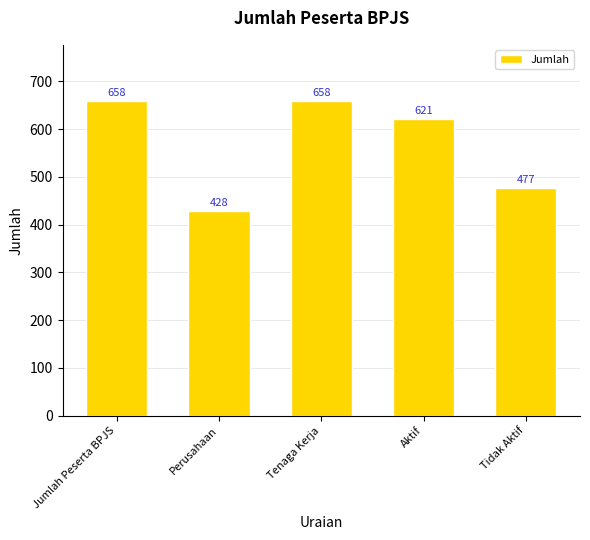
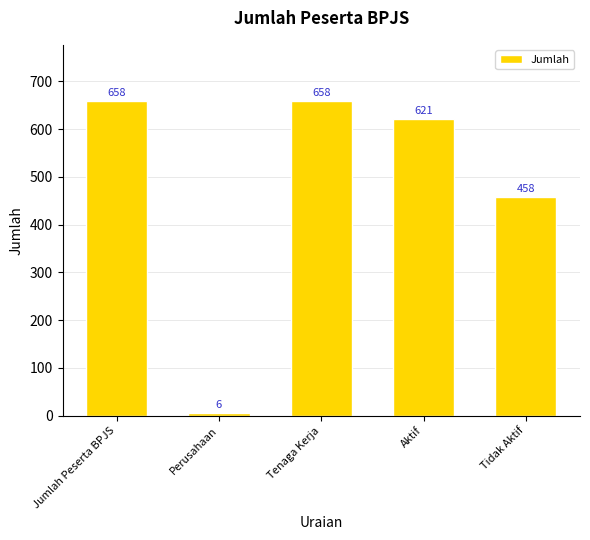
  {
    "Jumlah Peserta BPJS": 658,
-   "Perusahaan": 428,
+   "Perusahaan": 6,
    "Tenaga Kerja": 658,
    "Aktif": 621,
-   "Tidak Aktif": 477
+   "Tidak Aktif": 458
  }
